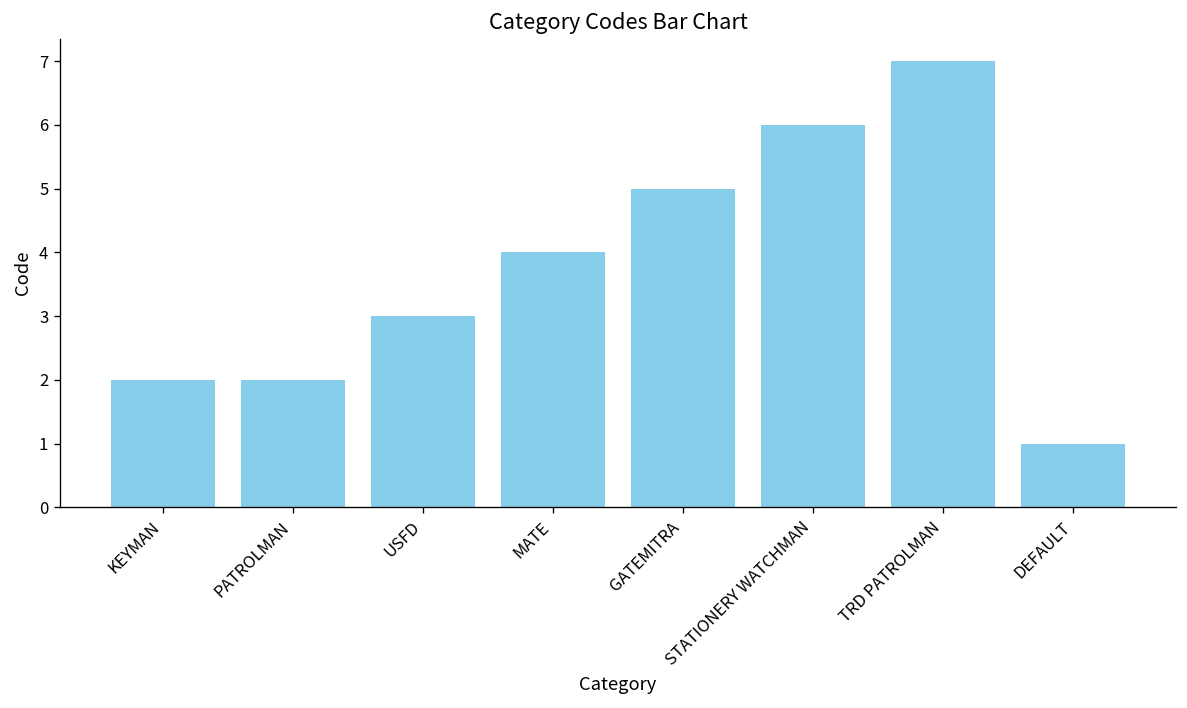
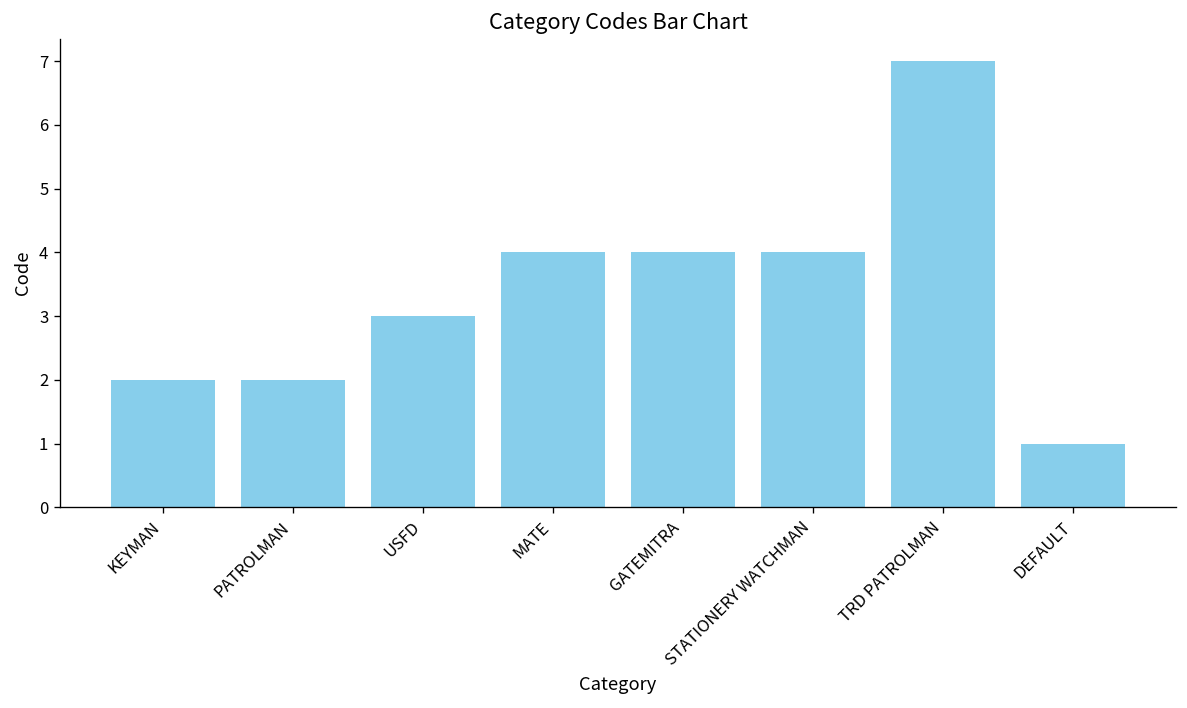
  {
    "KEYMAN": 2,
    "PATROLMAN": 2,
    "USFD": 3,
    "MATE": 4,
-   "GATEMITRA": 5,
-   "STATIONERY WATCHMAN": 6,
+   "GATEMITRA": 4,
+   "STATIONERY WATCHMAN": 4,
    "TRD PATROLMAN": 7,
    "DEFAULT": 1
  }
